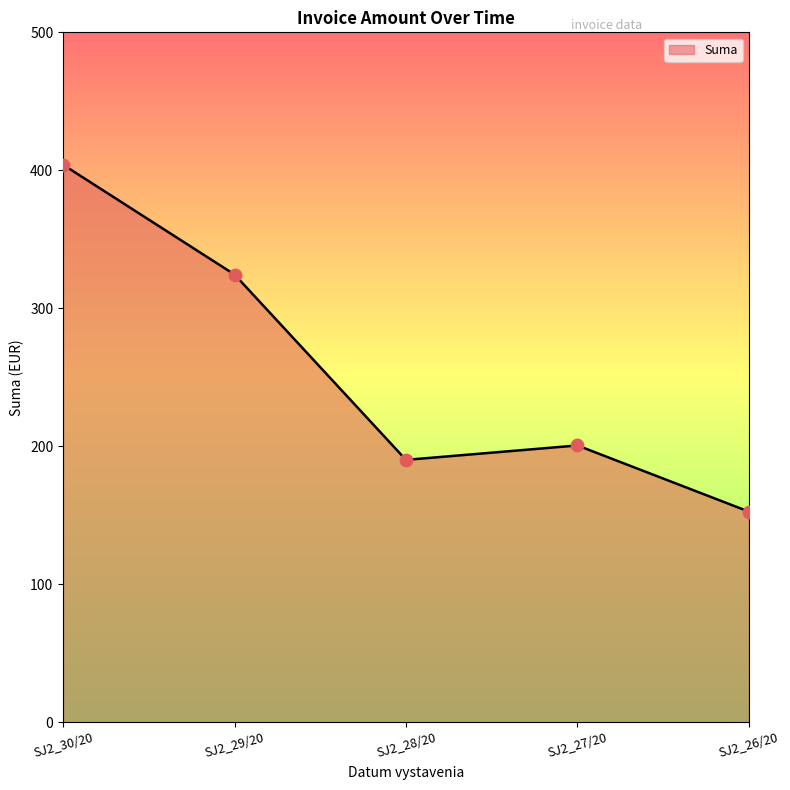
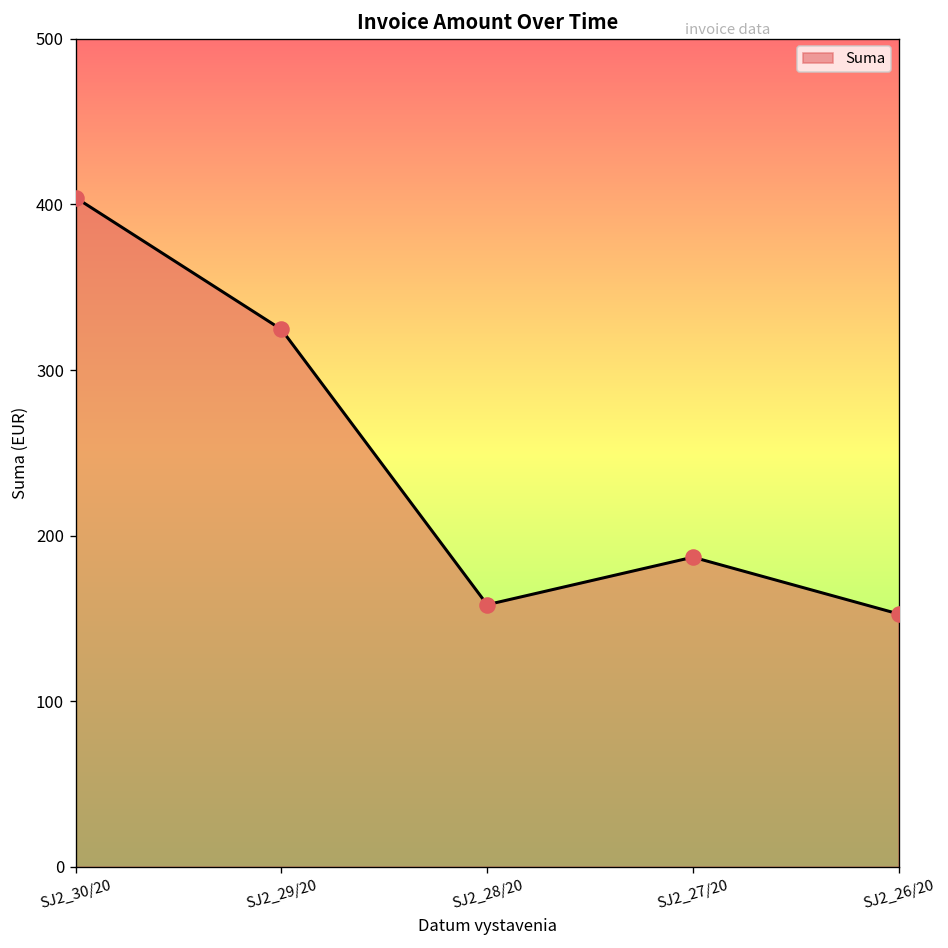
  {
    "SJ2_30/20": 404,
    "SJ2_29/20": 325,
-   "SJ2_28/20": 190,
-   "SJ2_27/20": 201,
+   "SJ2_28/20": 158,
+   "SJ2_27/20": 187,
    "SJ2_26/20": 153
  }
